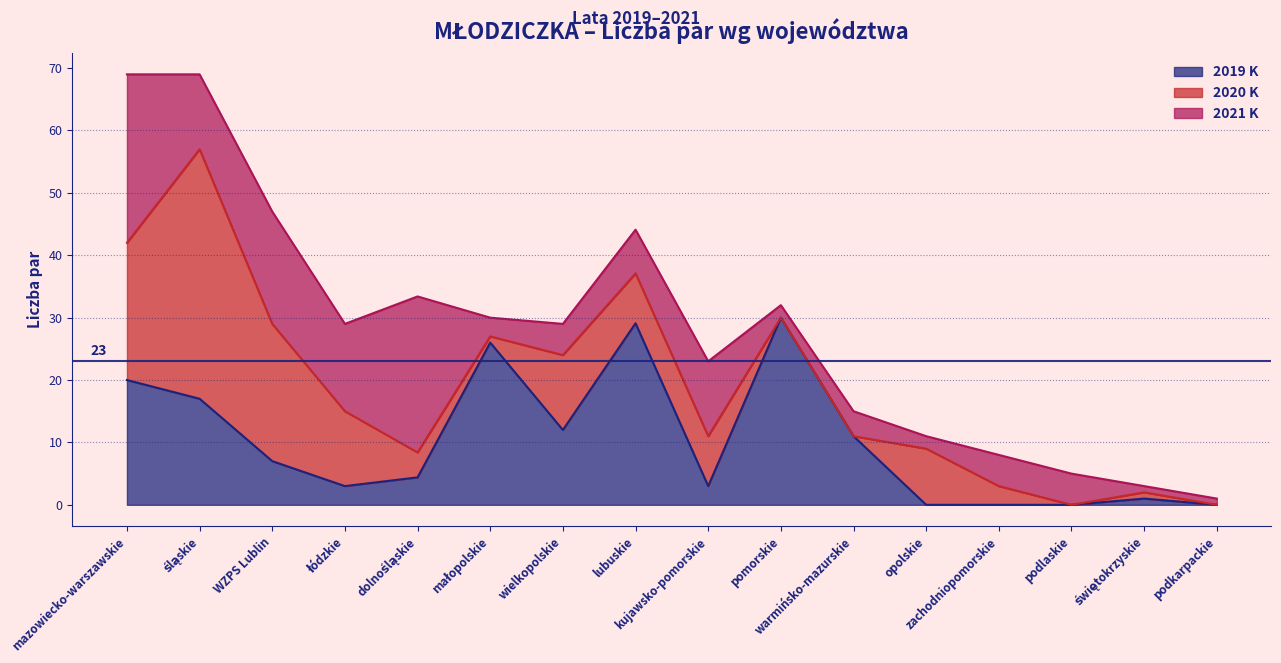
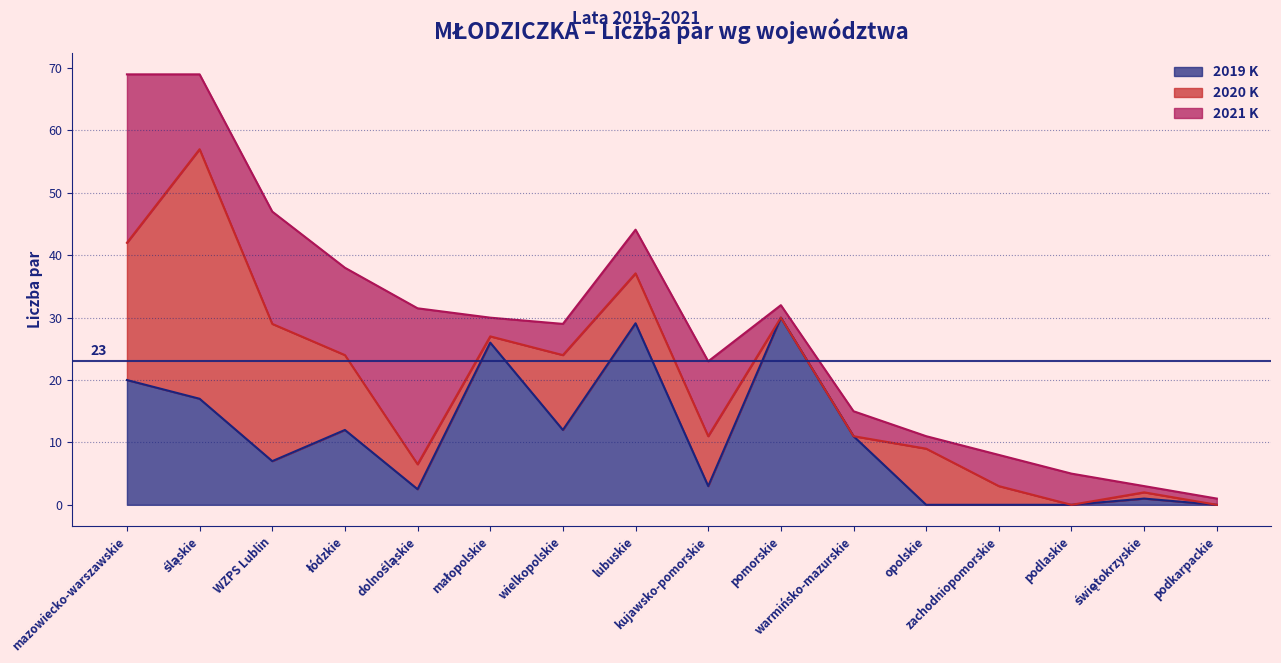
  {
    "2019 K": {
      "mazowiecko-warszawskie": 20,
      "śląskie": 17,
      "WZPS Lublin": 7,
-     "łódzkie": 3,
-     "dolnośląskie": 4,
+     "łódzkie": 12,
+     "dolnośląskie": 3,
      "małopolskie": 26,
      "wielkopolskie": 12,
      "lubuskie": 29,
      "kujawsko-pomorskie": 3,
      "opolskie": 0,
      "zachodniopomorskie": 0,
      "świętokrzyskie": 1
    }
  }
